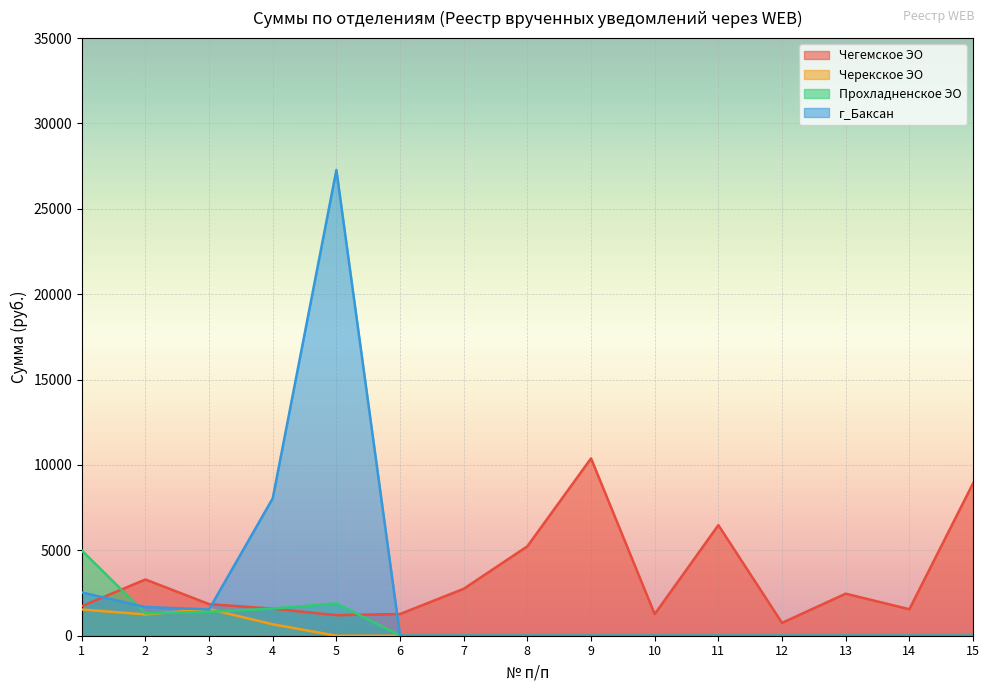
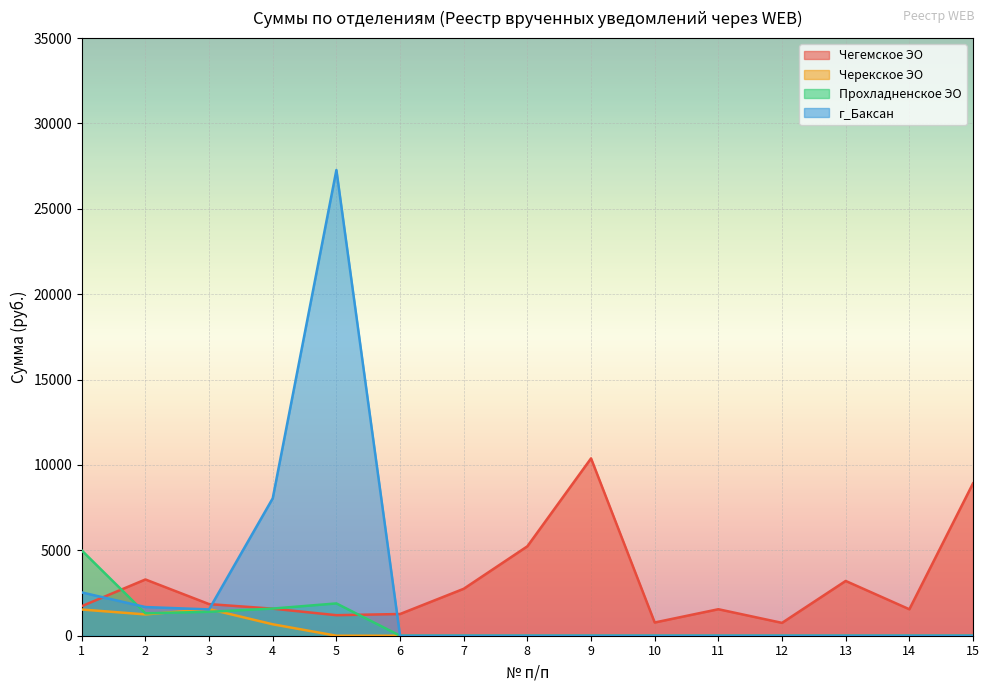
  {
    "Чегемское ЭО": {
      "1": 1700,
      "2": 3300,
      "3": 1900,
      "5": 1200,
      "6": 1300,
      "7": 2700,
      "8": 5200,
      "9": 10400,
-     "10": 1300,
-     "11": 6500,
+     "10": 800,
+     "11": 1600,
      "12": 800,
-     "13": 2500,
+     "13": 3200,
      "14": 1600,
      "15": 8900
    },
    "Черекское ЭО": {
      "1": 1500,
      "4": 700,
      "5": 0
    },
    "Прохладненское ЭО": {
      "1": 5000,
      "5": 1900
    },
    "г_Баксан": {
      "1": 2500,
      "2": 1700,
      "4": 8000,
      "5": 27300
    }
  }
